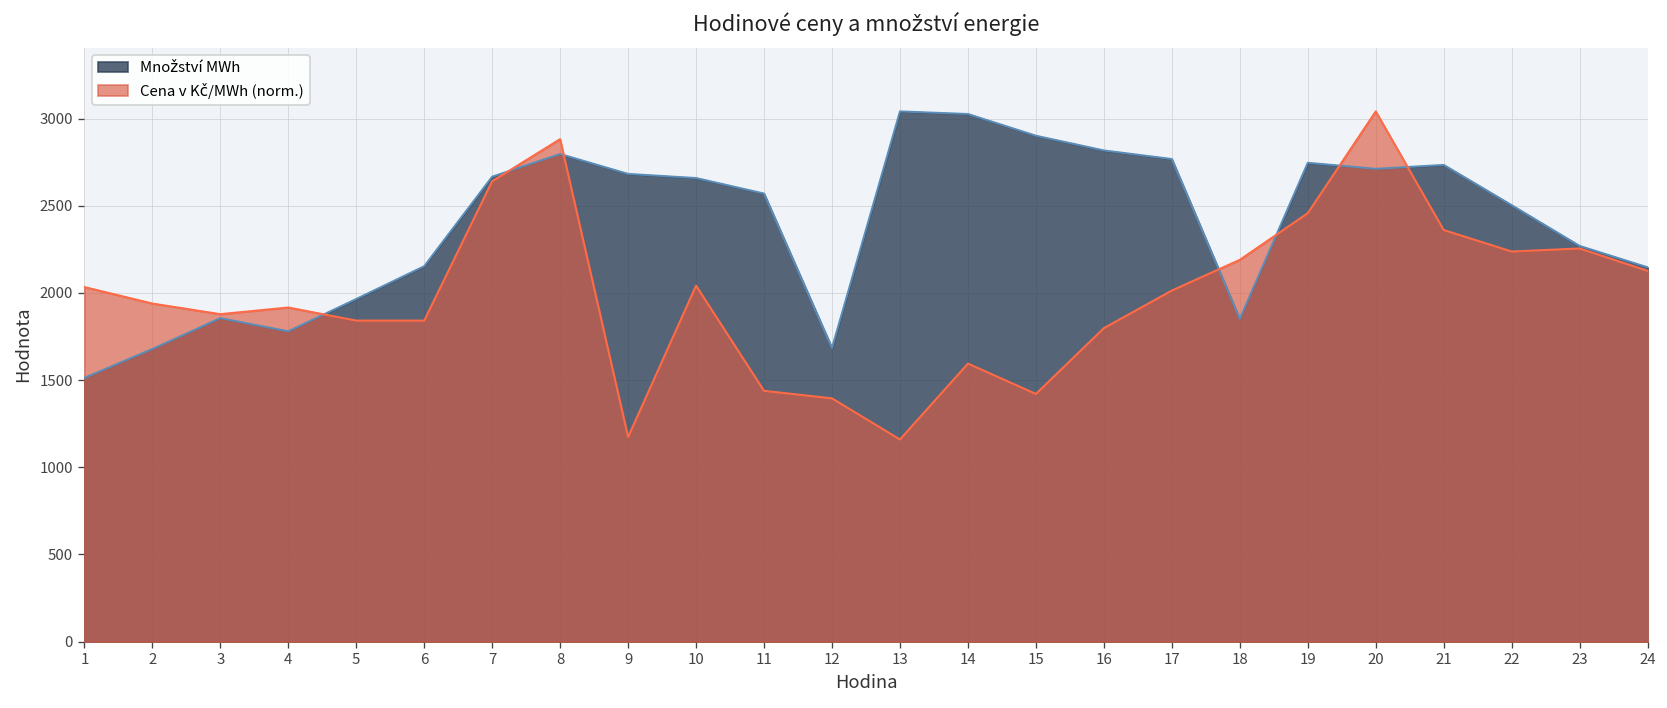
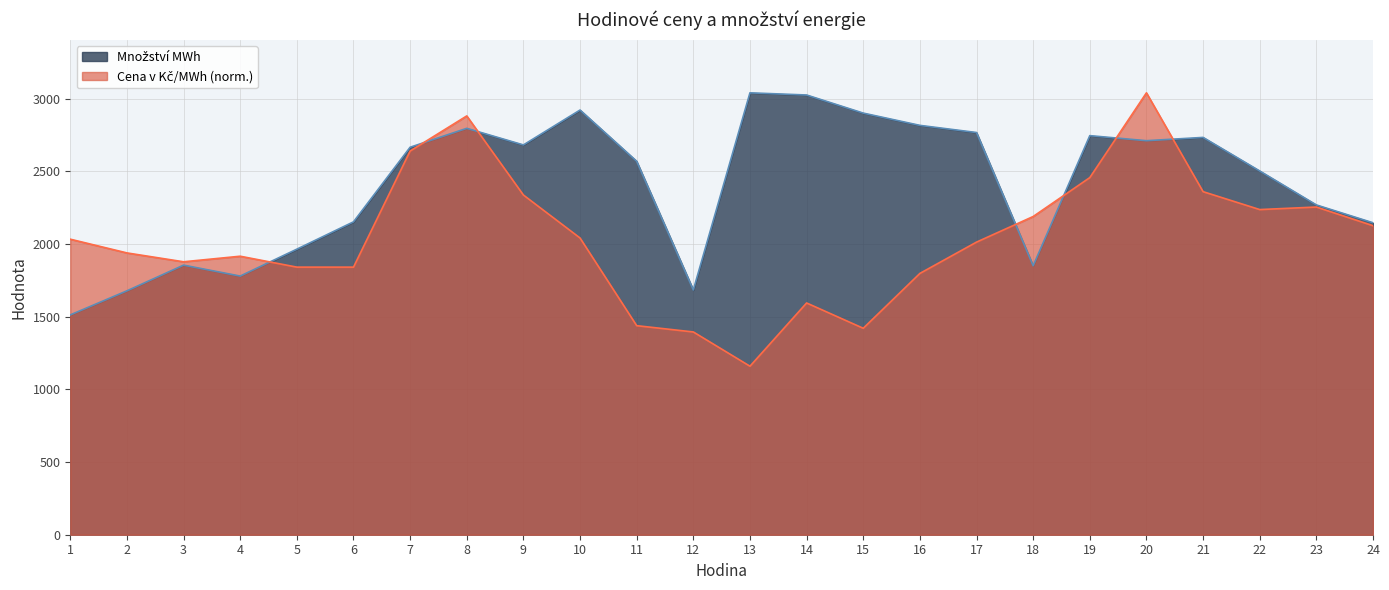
  {
    "Množství MWh": {
      "1": 1510,
      "2": 1680,
      "3": 1860,
      "4": 1780,
      "5": 1970,
      "6": 2150,
      "7": 2670,
      "8": 2800,
      "9": 2680,
-     "10": 2660,
+     "10": 2920,
      "11": 2570,
      "12": 1680,
      "13": 3040,
      "14": 3030,
      "15": 2900,
      "16": 2820,
      "17": 2770,
      "18": 1850,
      "19": 2750,
      "20": 2710,
      "21": 2730,
      "22": 2500,
      "24": 2150
    },
    "Cena v Kč/MWh (norm.)": {
      "1": 2030,
      "2": 1940,
      "3": 1880,
      "4": 1920,
      "5": 1840,
      "6": 1840,
      "7": 2640,
      "8": 2880,
-     "9": 1170,
+     "9": 2340,
      "10": 2040,
      "11": 1440,
      "12": 1400,
      "13": 1160,
      "14": 1600,
      "15": 1420,
      "16": 1800,
      "17": 2010,
      "18": 2190,
      "19": 2460,
      "20": 3040,
      "21": 2360,
      "22": 2240,
      "24": 2130
    }
  }
